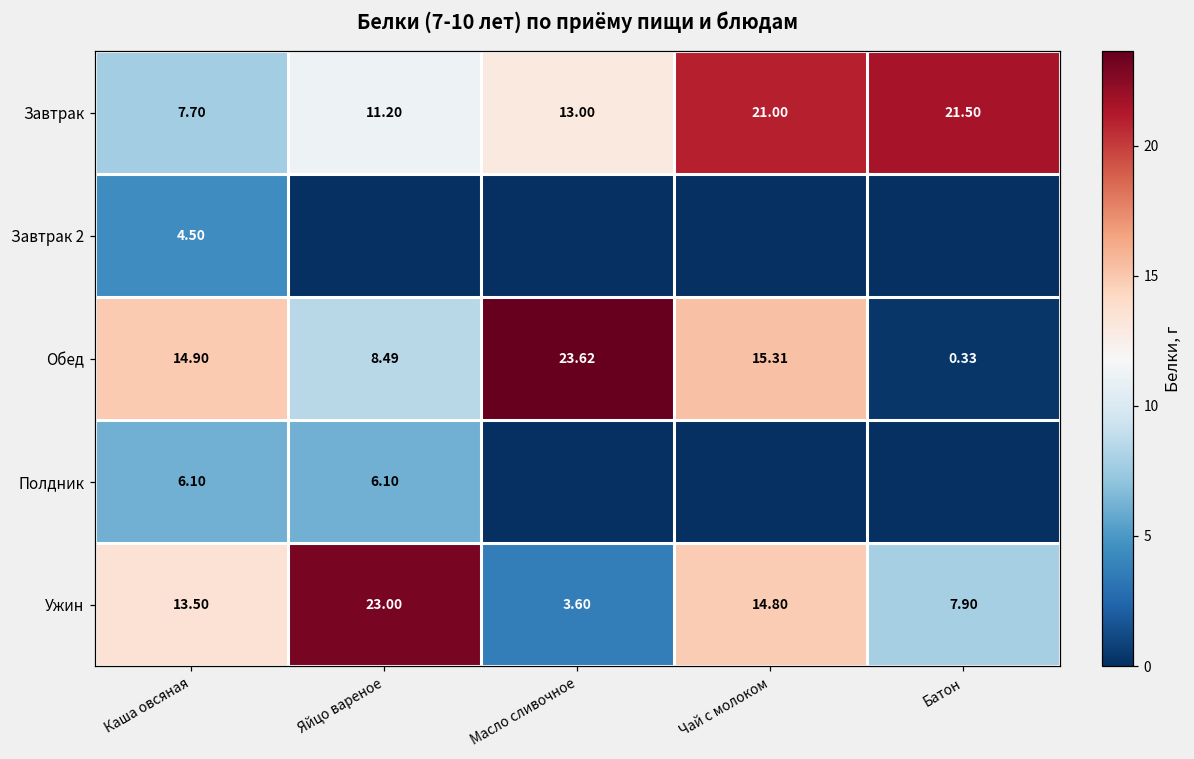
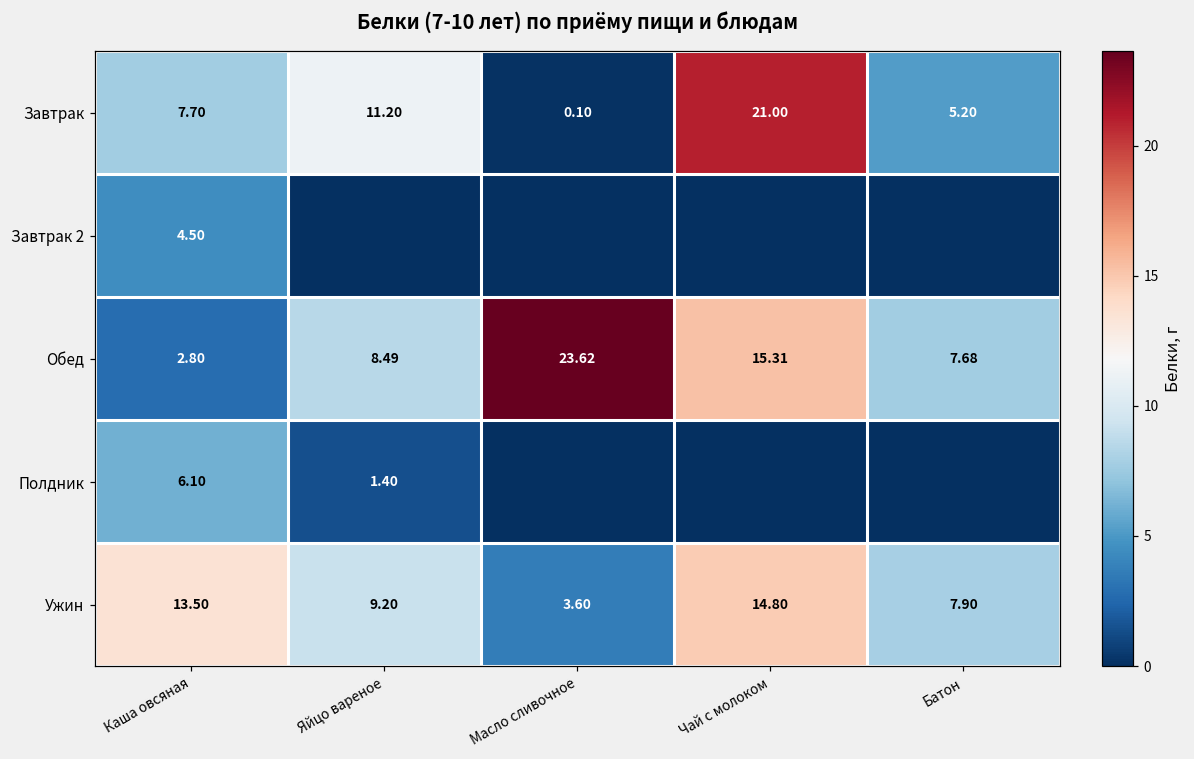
  {
    "Завтрак": {
      "Каша овсяная": 7.70,
      "Яйцо вареное": 11.20,
-     "Масло сливочное": 13.00,
+     "Масло сливочное": 0.10,
      "Чай с молоком": 21.00,
-     "Батон": 21.50
+     "Батон": 5.20
    },
    "Завтрак 2": {
      "Каша овсяная": 4.50
    },
    "Обед": {
-     "Каша овсяная": 14.90,
+     "Каша овсяная": 2.80,
      "Яйцо вареное": 8.49,
      "Масло сливочное": 23.62,
      "Чай с молоком": 15.31,
-     "Батон": 0.33
+     "Батон": 7.68
    },
    "Полдник": {
      "Каша овсяная": 6.10,
-     "Яйцо вареное": 6.10
+     "Яйцо вареное": 1.40
    },
    "Ужин": {
      "Каша овсяная": 13.50,
-     "Яйцо вареное": 23.00,
+     "Яйцо вареное": 9.20,
      "Масло сливочное": 3.60,
      "Чай с молоком": 14.80,
      "Батон": 7.90
    }
  }
